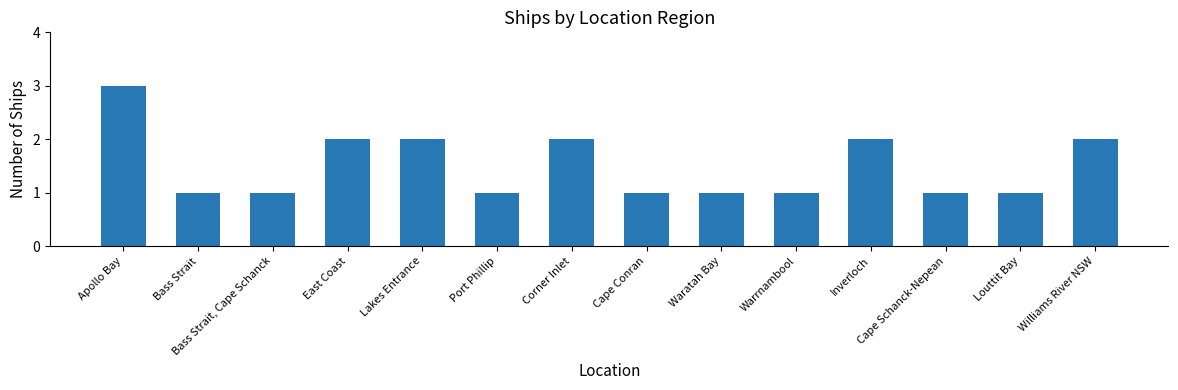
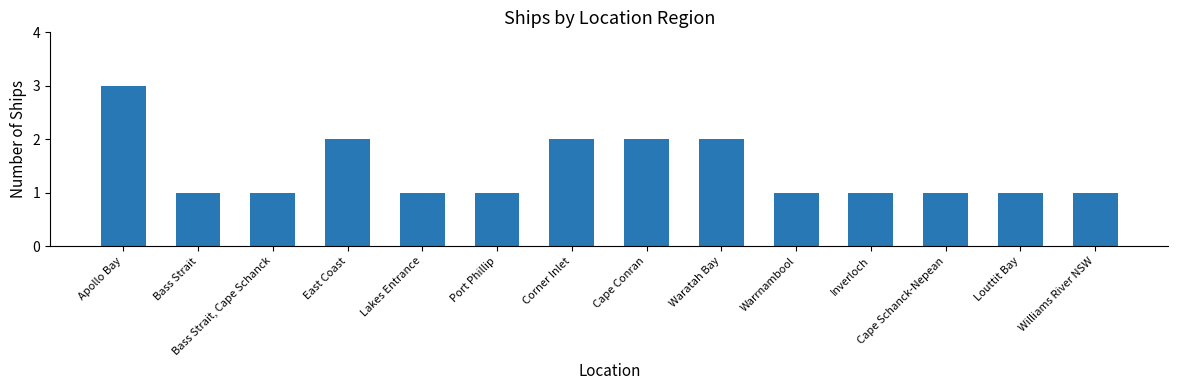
  {
    "Apollo Bay": 3,
    "Bass Strait": 1,
    "Bass Strait, Cape Schanck": 1,
    "East Coast": 2,
-   "Lakes Entrance": 2,
+   "Lakes Entrance": 1,
    "Port Phillip": 1,
    "Corner Inlet": 2,
-   "Cape Conran": 1,
-   "Waratah Bay": 1,
+   "Cape Conran": 2,
+   "Waratah Bay": 2,
    "Warrnambool": 1,
-   "Inverloch": 2,
+   "Inverloch": 1,
    "Cape Schanck-Nepean": 1,
    "Louttit Bay": 1,
-   "Williams River NSW": 2
+   "Williams River NSW": 1
  }
